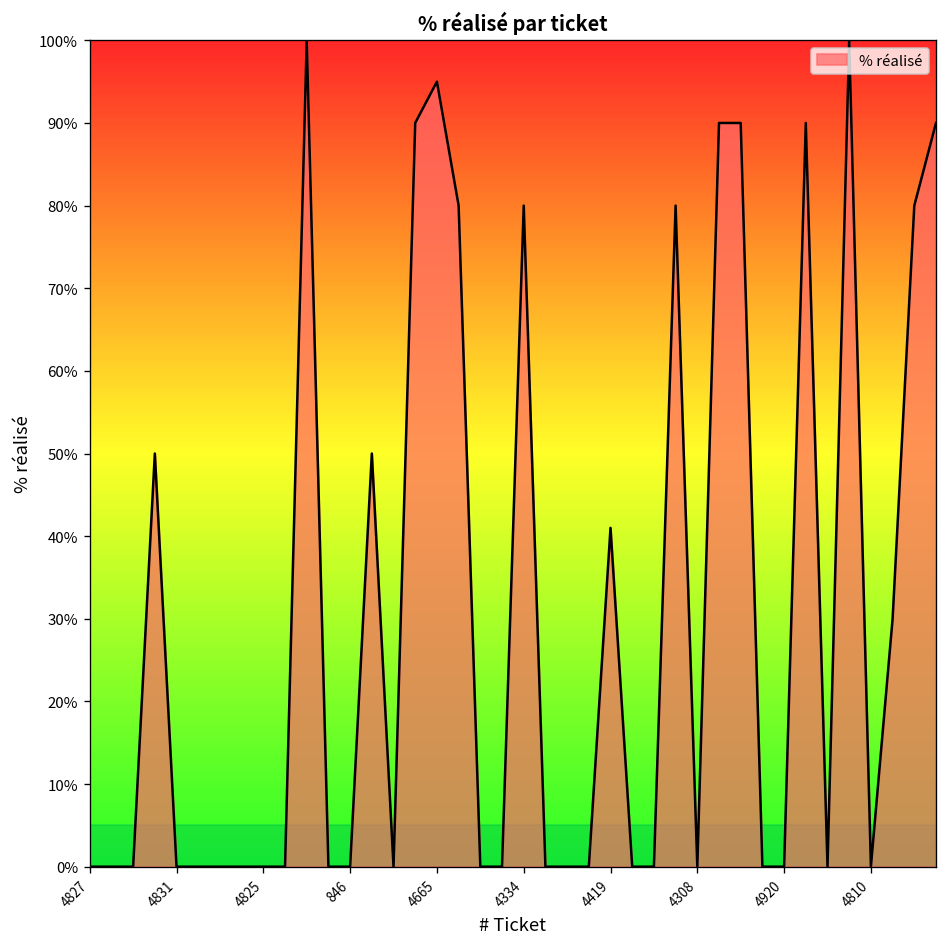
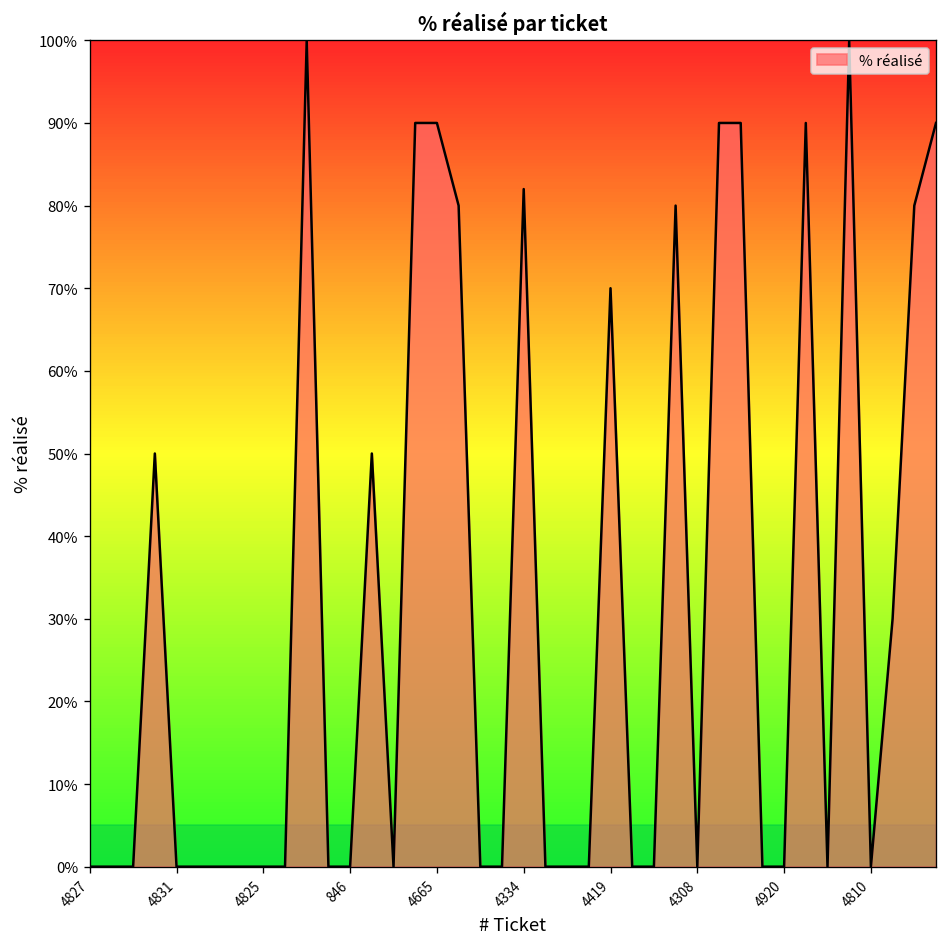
  {
-   "4665": "95%",
-   "4334": "80%",
-   "4419": "41%"
+   "4665": "90%",
+   "4334": "82%",
+   "4419": "70%"
  }
